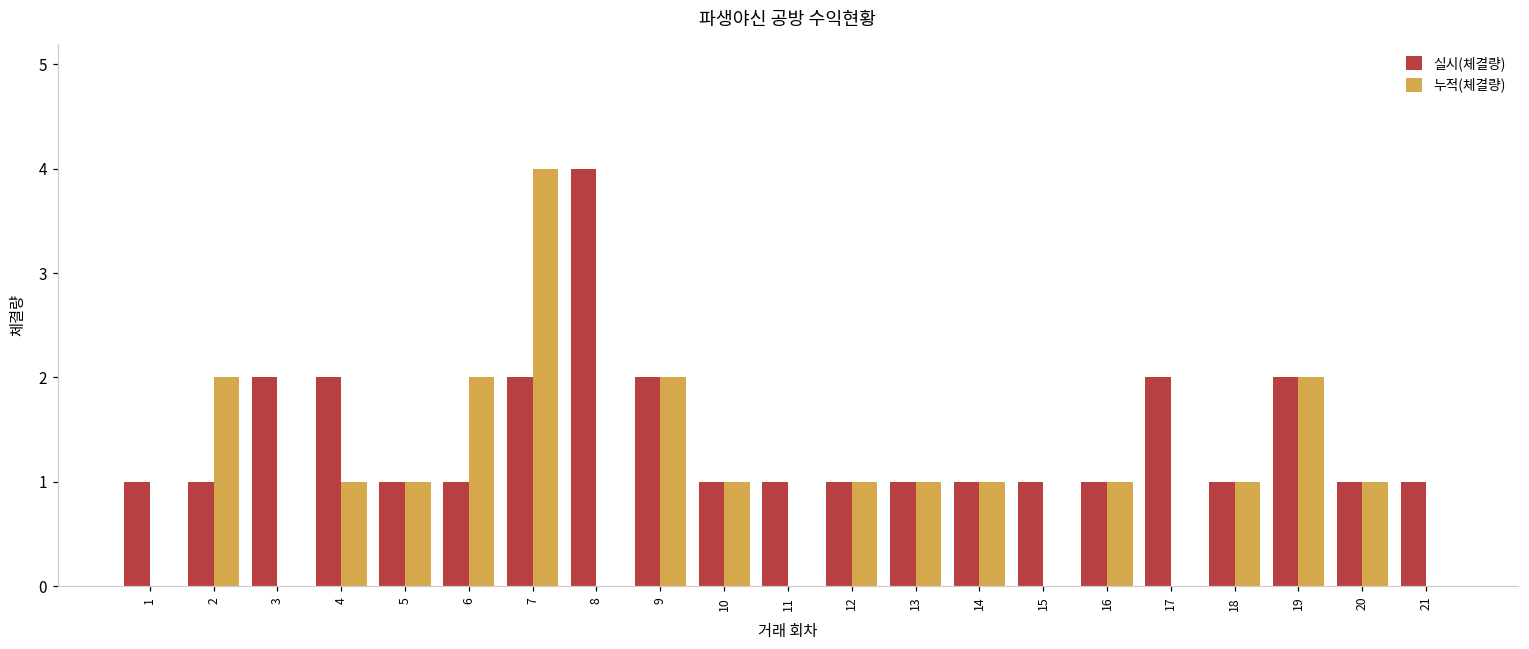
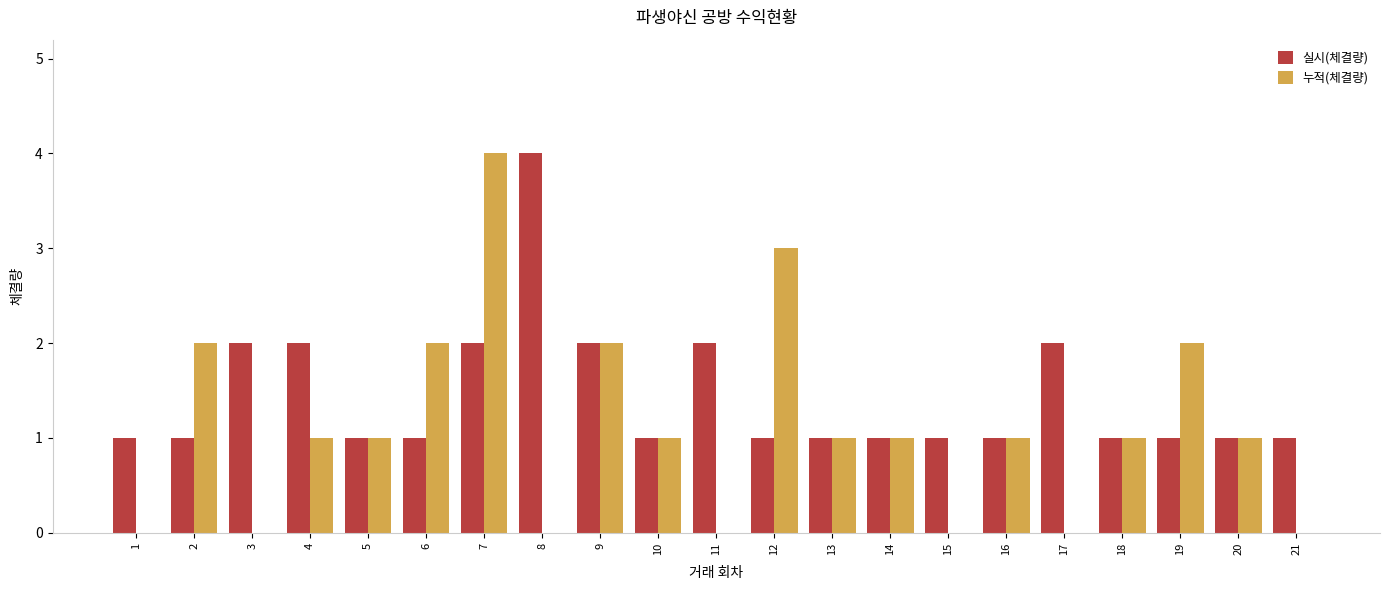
  {
    "실시(체결량)": {
      "1": 1,
      "2": 1,
      "3": 2,
      "4": 2,
      "5": 1,
      "6": 1,
      "7": 2,
      "8": 4,
      "9": 2,
      "10": 1,
-     "11": 1,
+     "11": 2,
      "12": 1,
      "13": 1,
      "14": 1,
      "15": 1,
      "16": 1,
      "17": 2,
      "18": 1,
-     "19": 2,
+     "19": 1,
      "20": 1,
      "21": 1
    },
    "누적(체결량)": {
      "1": 0,
      "2": 2,
      "3": 0,
      "4": 1,
      "5": 1,
      "6": 2,
      "7": 4,
      "8": 0,
      "9": 2,
      "10": 1,
      "11": 0,
-     "12": 1,
+     "12": 3,
      "13": 1,
      "14": 1,
      "15": 0,
      "16": 1,
      "17": 0,
      "18": 1,
      "19": 2,
      "20": 1,
      "21": 0
    }
  }
